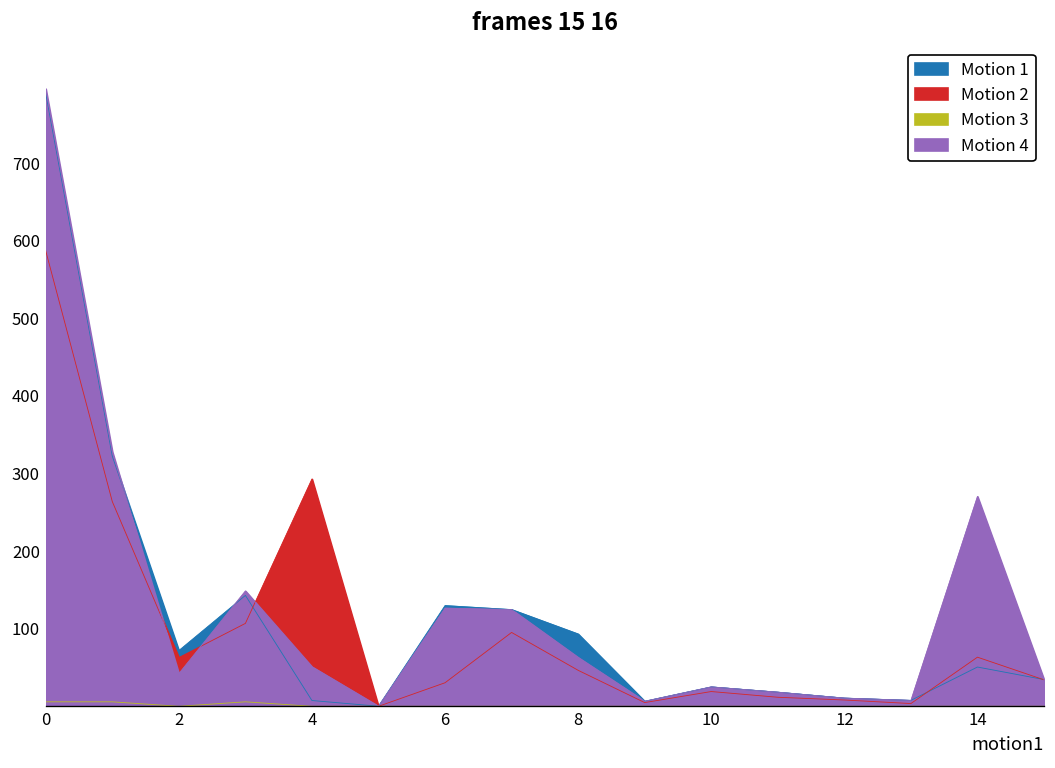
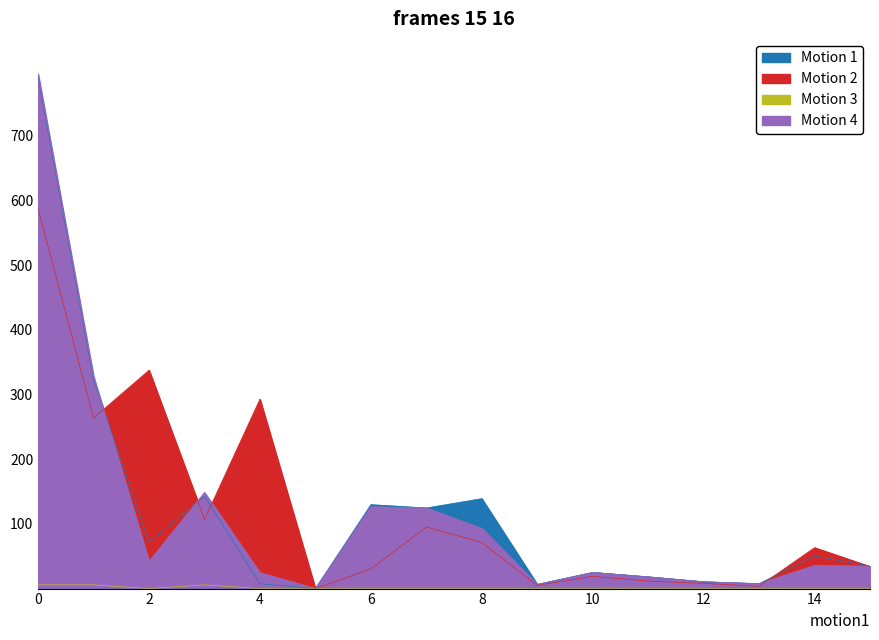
  {
    "Motion 1": {
      "0": 790,
      "2": 70,
      "4": 10,
-     "8": 90,
+     "8": 140,
      "14": 50
    },
    "Motion 2": {
      "0": 590,
-     "2": 60,
+     "2": 340,
      "4": 290,
      "6": 30,
-     "8": 50,
+     "8": 70,
      "10": 20,
      "14": 60
    },
    "Motion 3": {
      "0": 10,
      "2": 0,
      "4": 0,
      "6": 0,
      "8": 0,
      "10": 0,
      "12": 0,
      "14": 0
    },
    "Motion 4": {
      "0": 800,
      "2": 40,
-     "4": 50,
-     "8": 60,
-     "14": 270
+     "4": 20,
+     "8": 90,
+     "14": 40
    }
  }
